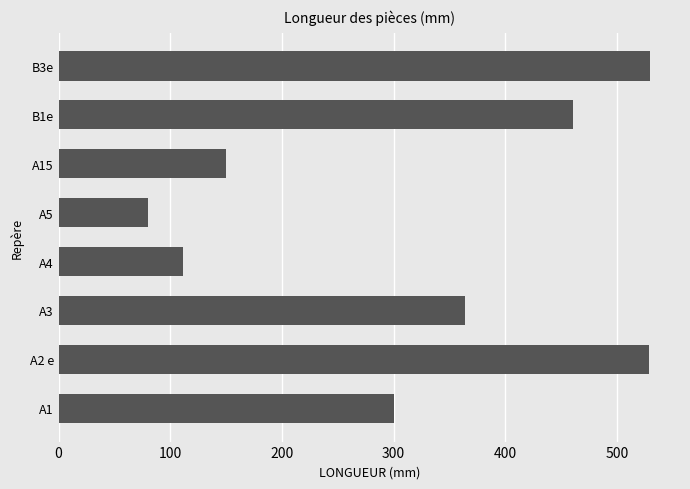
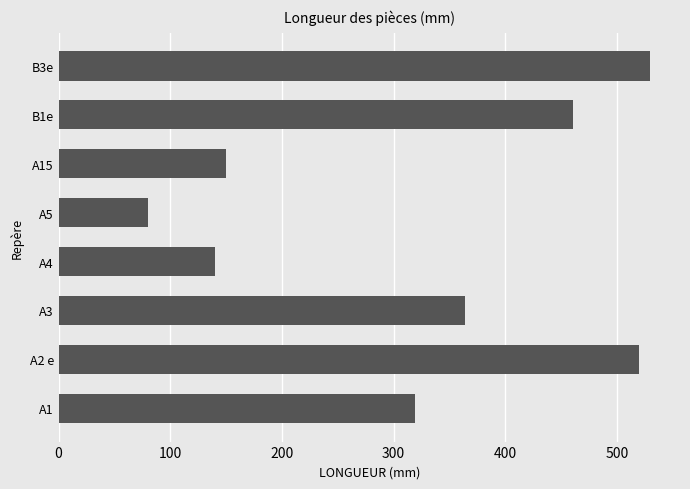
  {
    "B3e": 530,
    "B1e": 461,
    "A15": 150,
    "A5": 80,
-   "A4": 111,
+   "A4": 140,
    "A3": 364,
-   "A2 e": 529,
-   "A1": 300
+   "A2 e": 520,
+   "A1": 319
  }
